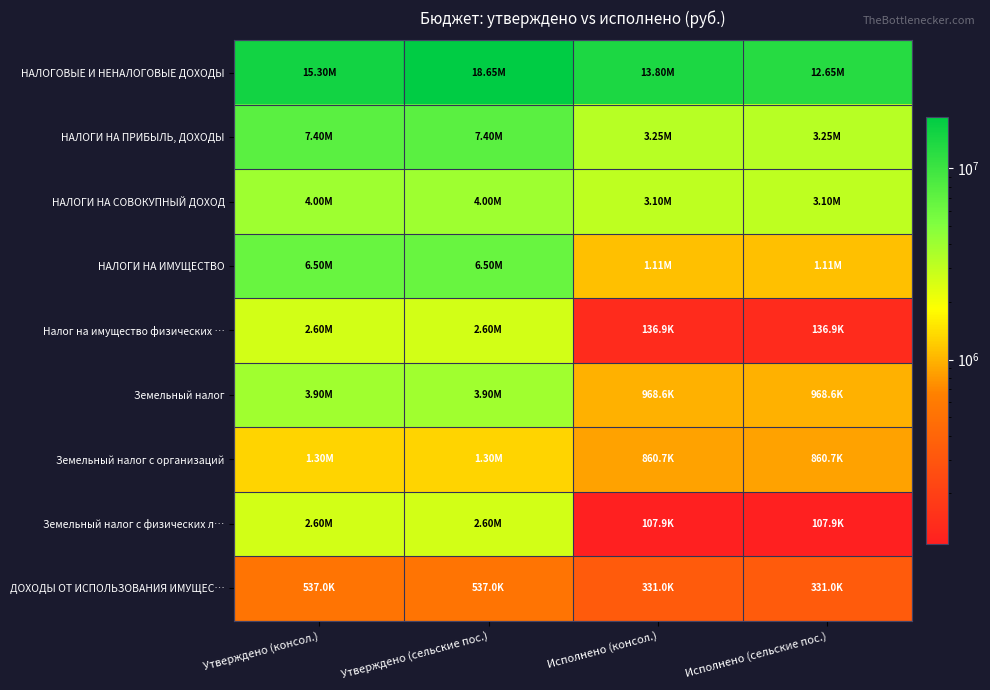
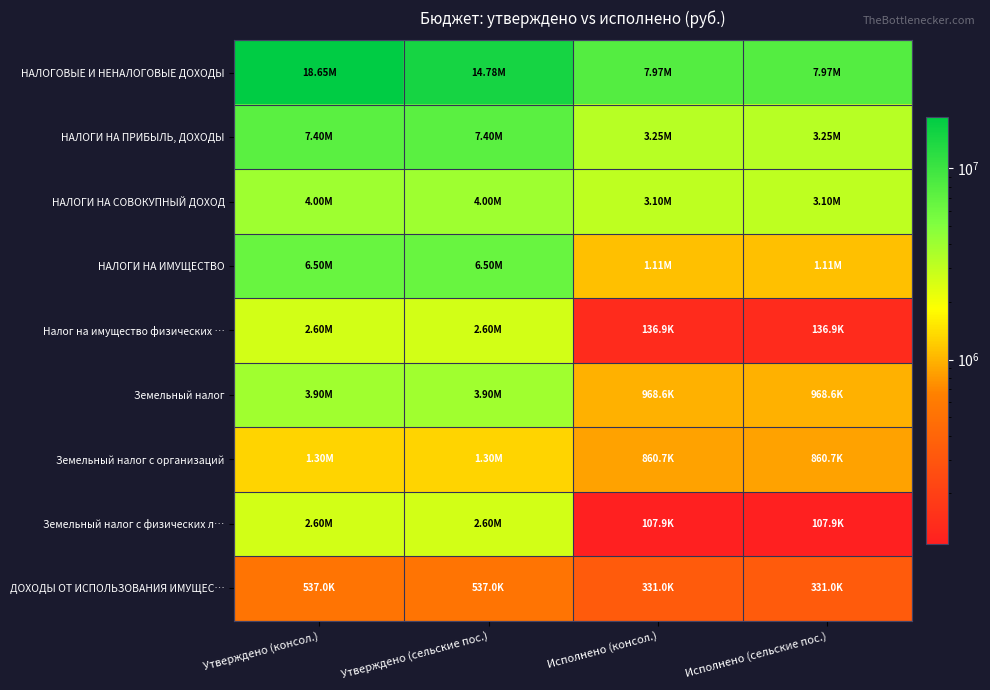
  {
    "НАЛОГОВЫЕ И НЕНАЛОГОВЫЕ ДОХОДЫ": {
-     "Утверждено (консол.)": "15.30M",
-     "Утверждено (сельские пос.)": "18.65M",
-     "Исполнено (консол.)": "13.80M",
-     "Исполнено (сельские пос.)": "12.65M"
+     "Утверждено (консол.)": "18.65M",
+     "Утверждено (сельские пос.)": "14.78M",
+     "Исполнено (консол.)": "7.97M",
+     "Исполнено (сельские пос.)": "7.97M"
    },
    "НАЛОГИ НА ПРИБЫЛЬ, ДОХОДЫ": {
      "Утверждено (консол.)": "7.40M",
      "Утверждено (сельские пос.)": "7.40M",
      "Исполнено (консол.)": "3.25M",
      "Исполнено (сельские пос.)": "3.25M"
    },
    "НАЛОГИ НА СОВОКУПНЫЙ ДОХОД": {
      "Утверждено (консол.)": "4.00M",
      "Утверждено (сельские пос.)": "4.00M",
      "Исполнено (консол.)": "3.10M",
      "Исполнено (сельские пос.)": "3.10M"
    },
    "НАЛОГИ НА ИМУЩЕСТВО": {
      "Утверждено (консол.)": "6.50M",
      "Утверждено (сельские пос.)": "6.50M",
      "Исполнено (консол.)": "1.11M",
      "Исполнено (сельские пос.)": "1.11M"
    },
    "Налог на имущество физических …": {
      "Утверждено (консол.)": "2.60M",
      "Утверждено (сельские пос.)": "2.60M",
      "Исполнено (консол.)": "136.9K",
      "Исполнено (сельские пос.)": "136.9K"
    },
    "Земельный налог": {
      "Утверждено (консол.)": "3.90M",
      "Утверждено (сельские пос.)": "3.90M",
      "Исполнено (консол.)": "968.6K",
      "Исполнено (сельские пос.)": "968.6K"
    },
    "Земельный налог с организаций": {
      "Утверждено (консол.)": "1.30M",
      "Утверждено (сельские пос.)": "1.30M",
      "Исполнено (консол.)": "860.7K",
      "Исполнено (сельские пос.)": "860.7K"
    },
    "Земельный налог с физических л…": {
      "Утверждено (консол.)": "2.60M",
      "Утверждено (сельские пос.)": "2.60M",
      "Исполнено (консол.)": "107.9K",
      "Исполнено (сельские пос.)": "107.9K"
    },
    "ДОХОДЫ ОТ ИСПОЛЬЗОВАНИЯ ИМУЩЕС…": {
      "Утверждено (консол.)": "537.0K",
      "Утверждено (сельские пос.)": "537.0K",
      "Исполнено (консол.)": "331.0K",
      "Исполнено (сельские пос.)": "331.0K"
    }
  }
